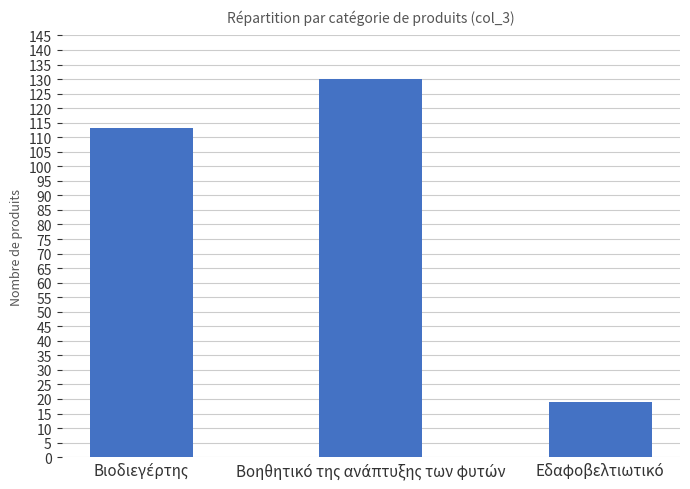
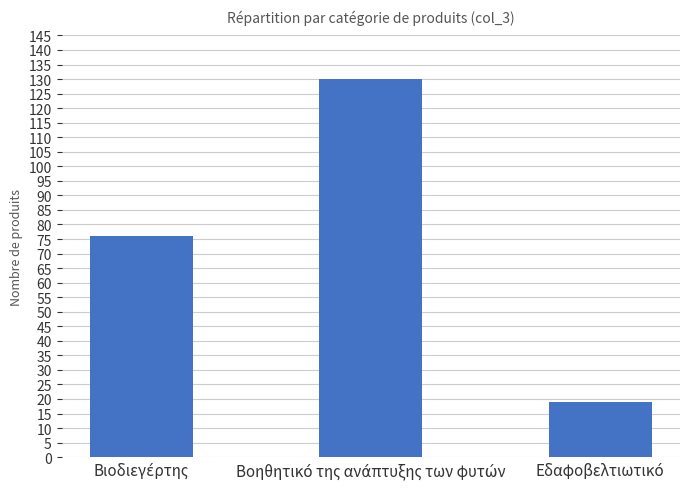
  {
-   "Βιοδιεγέρτης": 113,
+   "Βιοδιεγέρτης": 76,
    "Βοηθητικό της ανάπτυξης των φυτών": 130,
    "Εδαφοβελτιωτικό": 19
  }
